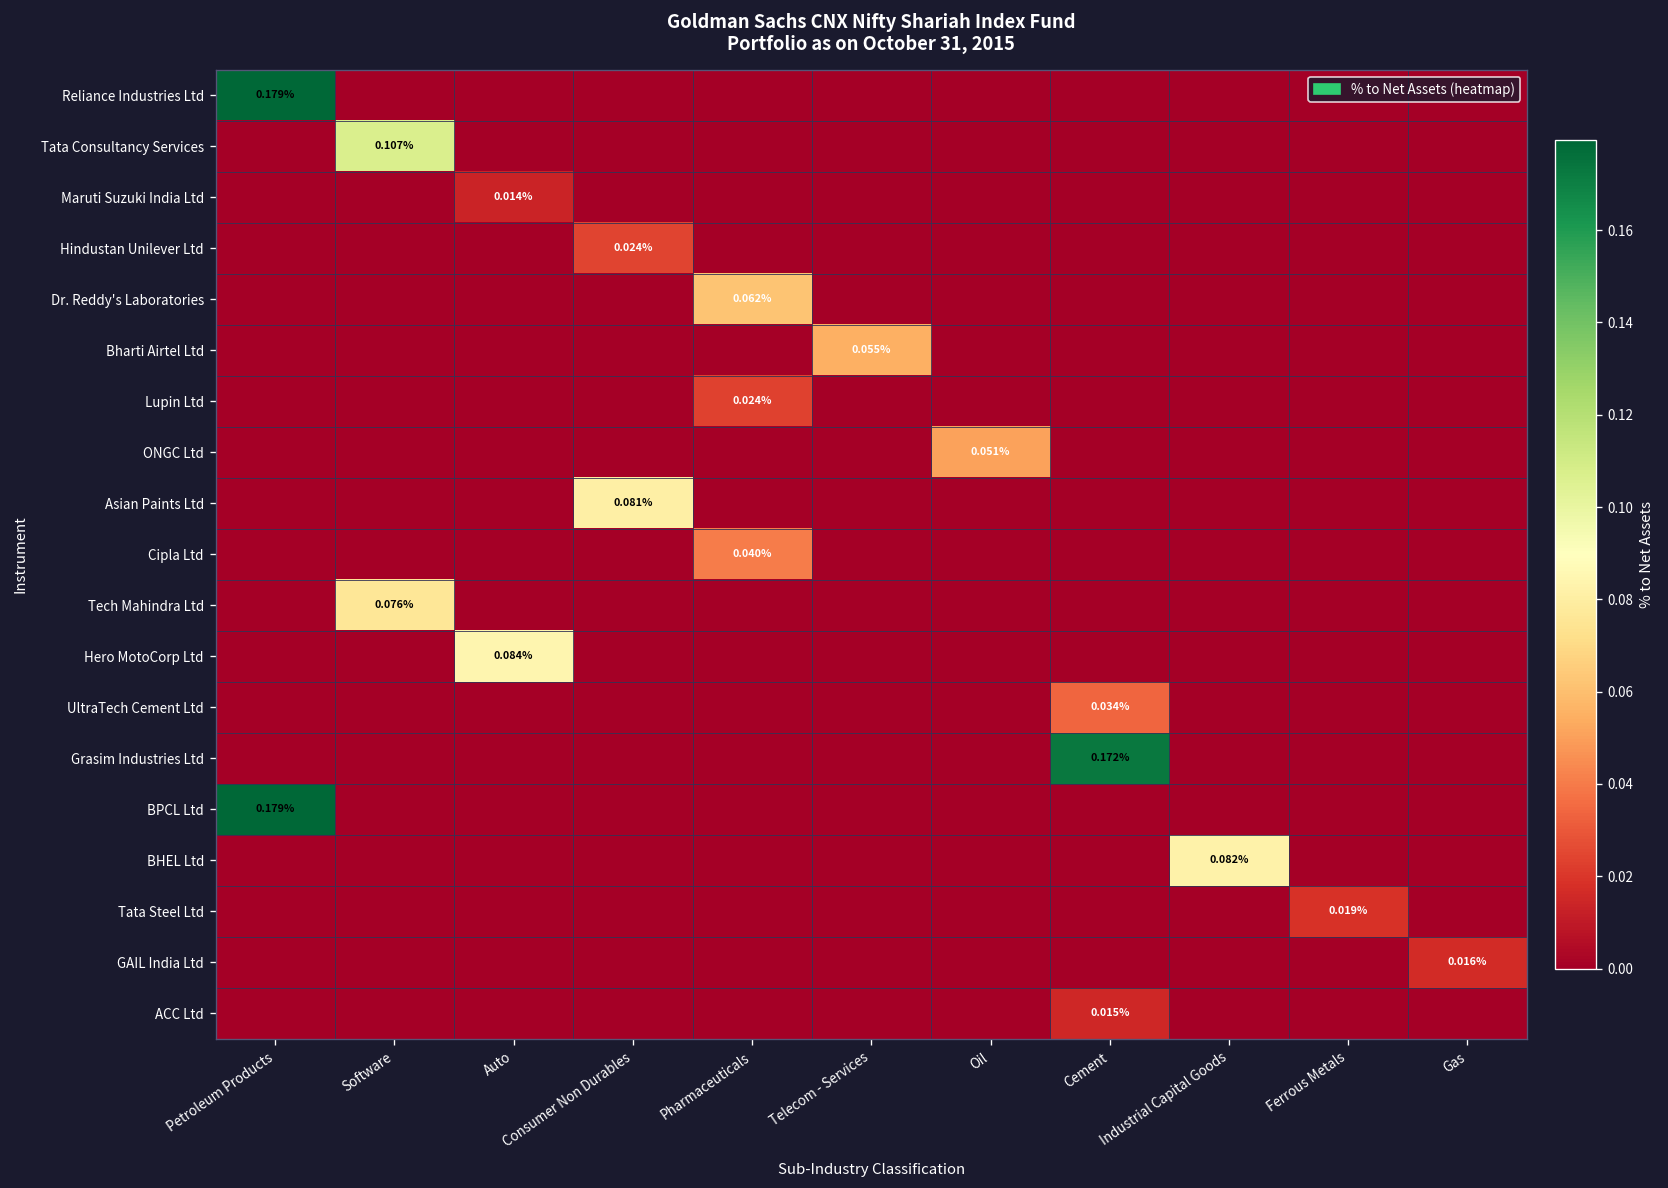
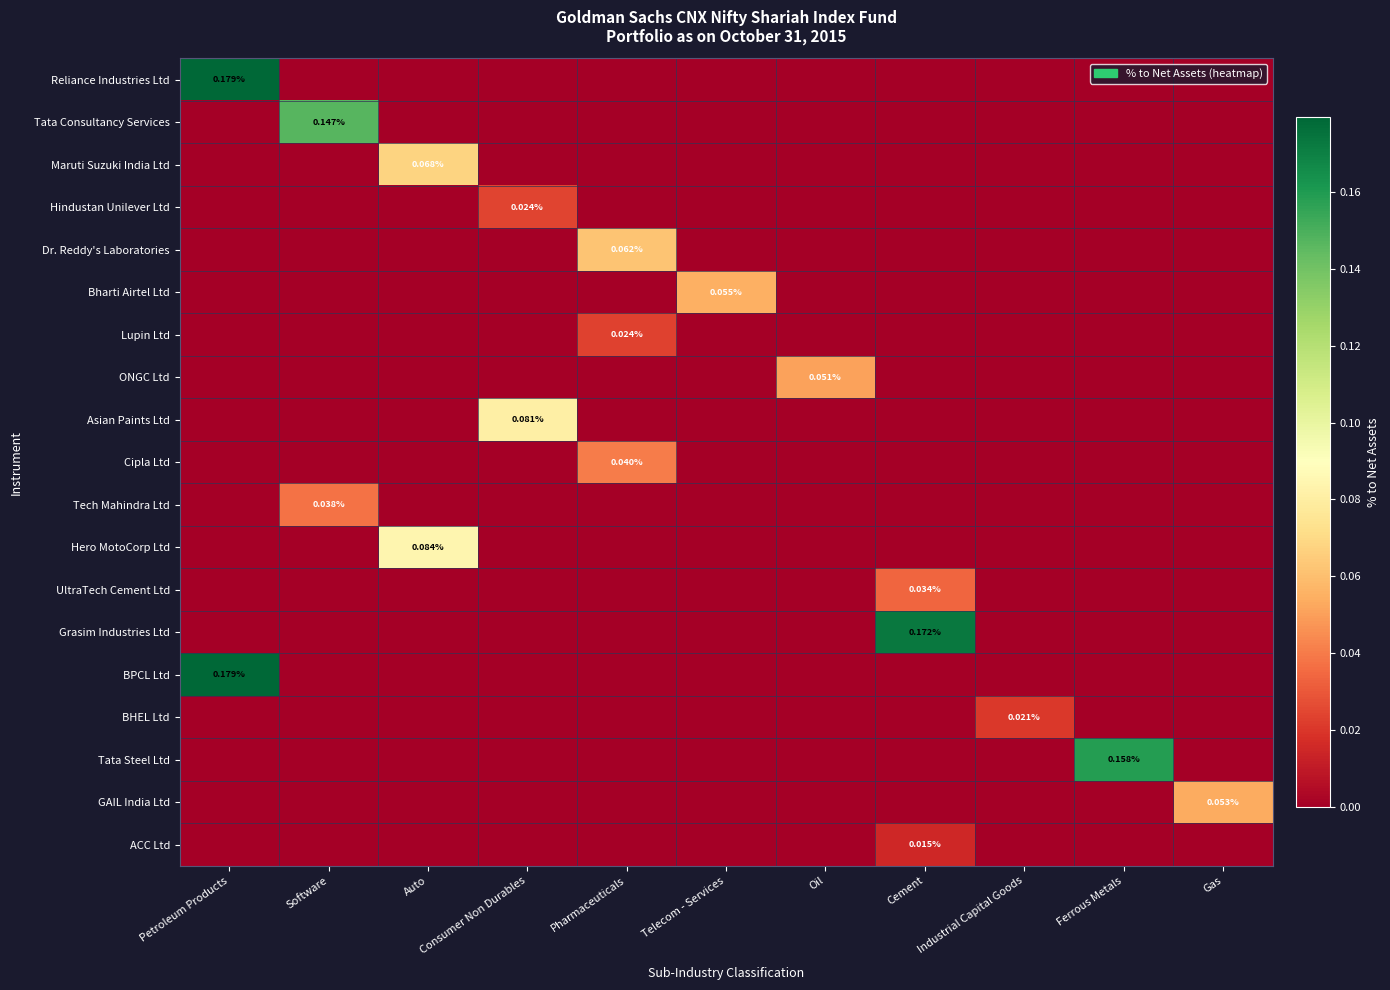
  {
    "Reliance Industries Ltd": {
      "Petroleum Products": "0.179%"
    },
    "Tata Consultancy Services": {
-     "Software": "0.107%"
+     "Software": "0.147%"
    },
    "Maruti Suzuki India Ltd": {
-     "Auto": "0.014%"
+     "Auto": "0.068%"
    },
    "Hindustan Unilever Ltd": {
      "Consumer Non Durables": "0.024%"
    },
    "Dr. Reddy's Laboratories": {
      "Pharmaceuticals": "0.062%"
    },
    "Bharti Airtel Ltd": {
      "Telecom - Services": "0.055%"
    },
    "Lupin Ltd": {
      "Pharmaceuticals": "0.024%"
    },
    "ONGC Ltd": {
      "Oil": "0.051%"
    },
    "Asian Paints Ltd": {
      "Consumer Non Durables": "0.081%"
    },
    "Cipla Ltd": {
      "Pharmaceuticals": "0.040%"
    },
    "Tech Mahindra Ltd": {
-     "Software": "0.076%"
+     "Software": "0.038%"
    },
    "Hero MotoCorp Ltd": {
      "Auto": "0.084%"
    },
    "UltraTech Cement Ltd": {
      "Cement": "0.034%"
    },
    "Grasim Industries Ltd": {
      "Cement": "0.172%"
    },
    "BPCL Ltd": {
      "Petroleum Products": "0.179%"
    },
    "BHEL Ltd": {
-     "Industrial Capital Goods": "0.082%"
+     "Industrial Capital Goods": "0.021%"
    },
    "Tata Steel Ltd": {
-     "Ferrous Metals": "0.019%"
+     "Ferrous Metals": "0.158%"
    },
    "GAIL India Ltd": {
-     "Gas": "0.016%"
+     "Gas": "0.053%"
    },
    "ACC Ltd": {
      "Cement": "0.015%"
    }
  }
